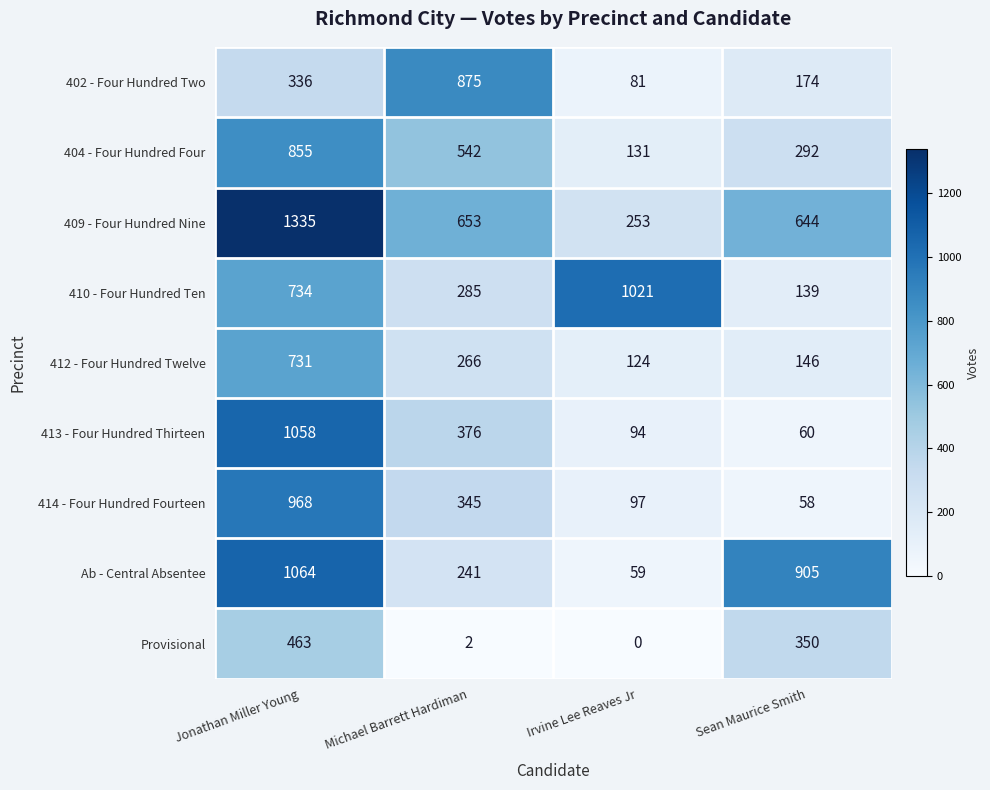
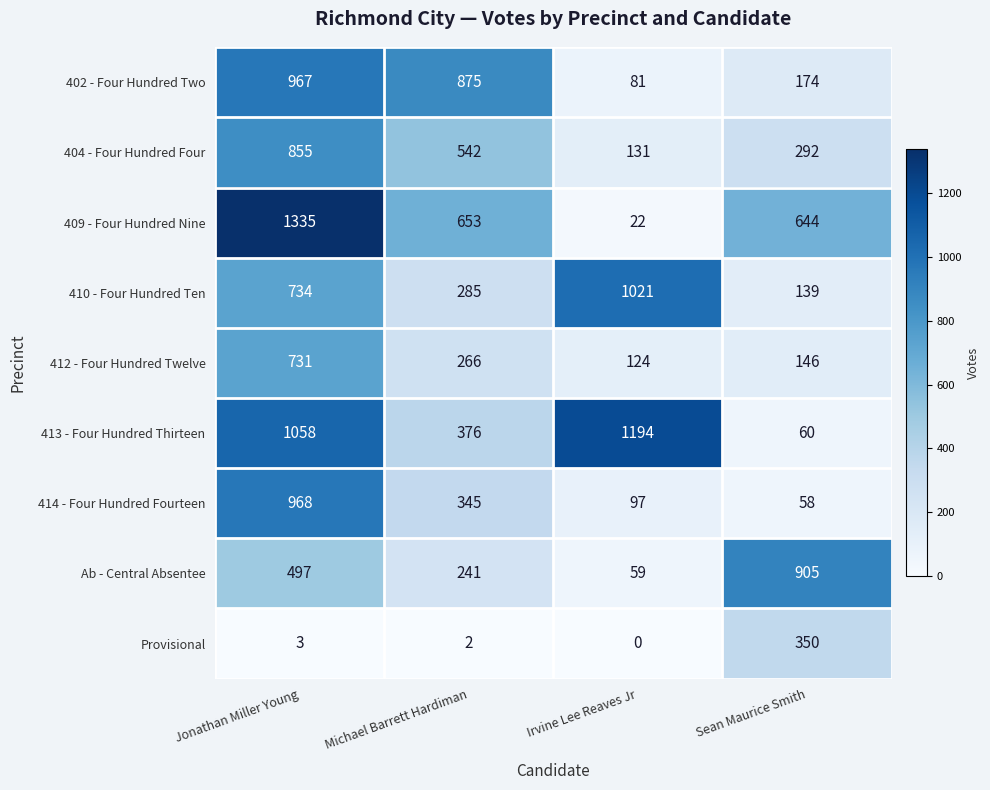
  {
    "402 - Four Hundred Two": {
-     "Jonathan Miller Young": 336,
+     "Jonathan Miller Young": 967,
      "Michael Barrett Hardiman": 875,
      "Irvine Lee Reaves Jr": 81,
      "Sean Maurice Smith": 174
    },
    "404 - Four Hundred Four": {
      "Jonathan Miller Young": 855,
      "Michael Barrett Hardiman": 542,
      "Irvine Lee Reaves Jr": 131,
      "Sean Maurice Smith": 292
    },
    "409 - Four Hundred Nine": {
      "Jonathan Miller Young": 1335,
      "Michael Barrett Hardiman": 653,
-     "Irvine Lee Reaves Jr": 253,
+     "Irvine Lee Reaves Jr": 22,
      "Sean Maurice Smith": 644
    },
    "410 - Four Hundred Ten": {
      "Jonathan Miller Young": 734,
      "Michael Barrett Hardiman": 285,
      "Irvine Lee Reaves Jr": 1021,
      "Sean Maurice Smith": 139
    },
    "412 - Four Hundred Twelve": {
      "Jonathan Miller Young": 731,
      "Michael Barrett Hardiman": 266,
      "Irvine Lee Reaves Jr": 124,
      "Sean Maurice Smith": 146
    },
    "413 - Four Hundred Thirteen": {
      "Jonathan Miller Young": 1058,
      "Michael Barrett Hardiman": 376,
-     "Irvine Lee Reaves Jr": 94,
+     "Irvine Lee Reaves Jr": 1194,
      "Sean Maurice Smith": 60
    },
    "414 - Four Hundred Fourteen": {
      "Jonathan Miller Young": 968,
      "Michael Barrett Hardiman": 345,
      "Irvine Lee Reaves Jr": 97,
      "Sean Maurice Smith": 58
    },
    "Ab - Central Absentee": {
-     "Jonathan Miller Young": 1064,
+     "Jonathan Miller Young": 497,
      "Michael Barrett Hardiman": 241,
      "Irvine Lee Reaves Jr": 59,
      "Sean Maurice Smith": 905
    },
    "Provisional": {
-     "Jonathan Miller Young": 463,
+     "Jonathan Miller Young": 3,
      "Michael Barrett Hardiman": 2,
      "Irvine Lee Reaves Jr": 0,
      "Sean Maurice Smith": 350
    }
  }
